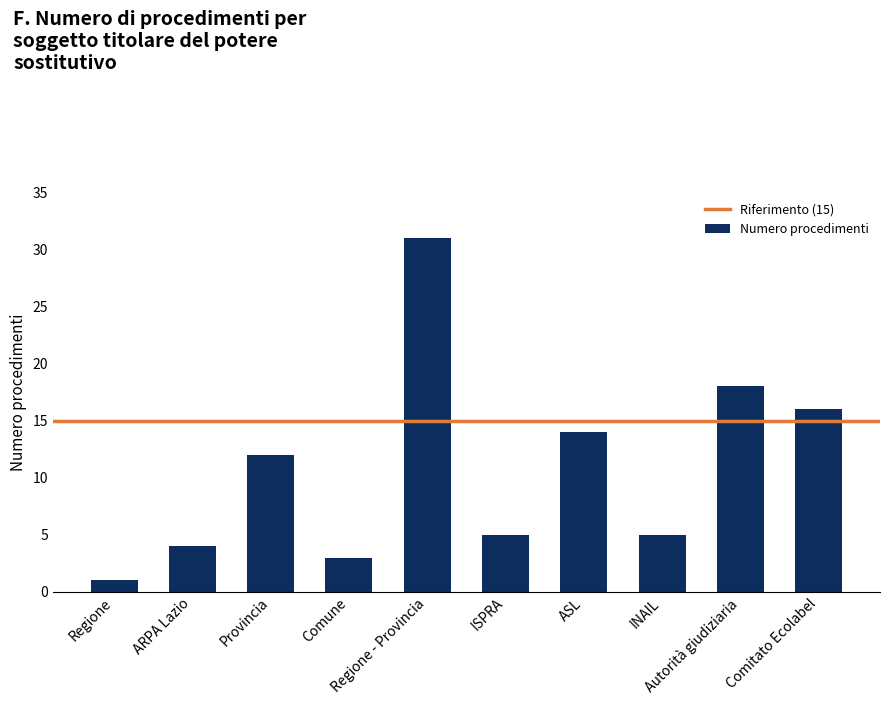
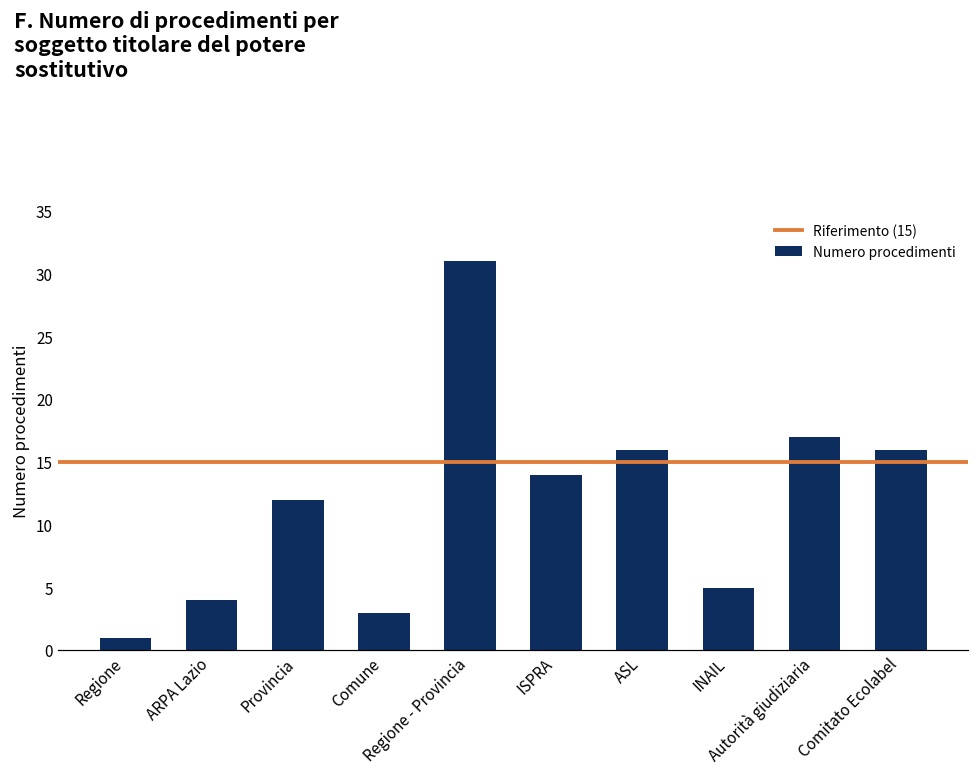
  {
    "Regione": 1,
    "ARPA Lazio": 4,
    "Provincia": 12,
    "Comune": 3,
    "Regione - Provincia": 31,
-   "ISPRA": 5,
-   "ASL": 14,
+   "ISPRA": 14,
+   "ASL": 16,
    "INAIL": 5,
-   "Autorità giudiziaria": 18,
+   "Autorità giudiziaria": 17,
    "Comitato Ecolabel": 16
  }
